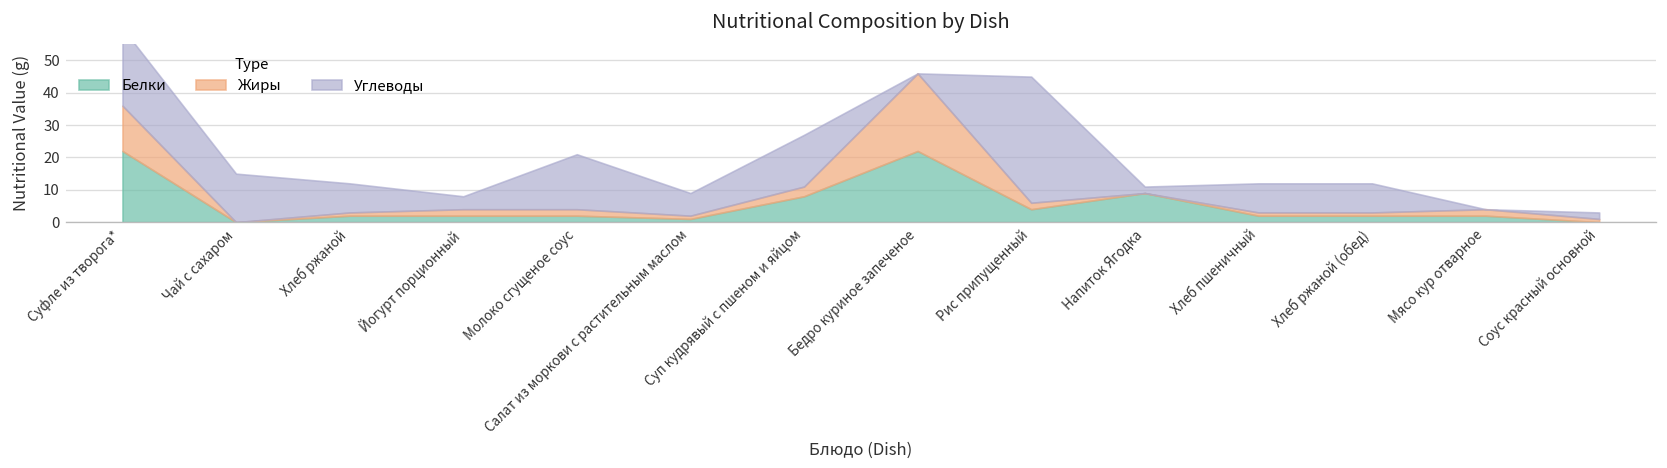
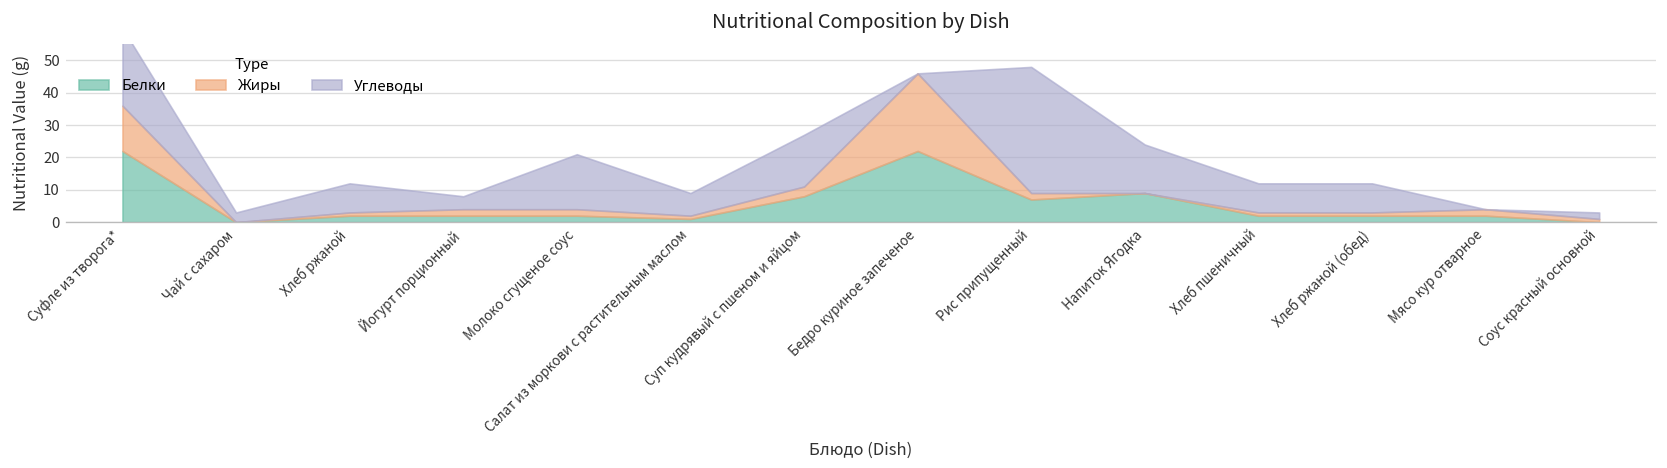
  {
    "Белки": {
      "Суфле из творога*": 22,
      "Хлеб ржаной": 2,
      "Йогурт порционный": 2,
      "Молоко сгущеное соус": 2,
      "Салат из моркови с растительным маслом": 1,
      "Суп кудрявый с пшеном и яйцом": 8,
      "Бедро куриное запеченое": 22,
-     "Рис припущенный": 4,
+     "Рис припущенный": 7,
      "Хлеб пшеничный": 2,
      "Хлеб ржаной (обед)": 2,
      "Мясо кур отварное": 2,
      "Соус красный основной": 0
    },
    "Жиры": {
      "Суфле из творога*": 14,
      "Хлеб ржаной": 1,
      "Йогурт порционный": 2,
      "Молоко сгущеное соус": 2,
      "Салат из моркови с растительным маслом": 1,
      "Суп кудрявый с пшеном и яйцом": 3,
      "Рис припущенный": 2,
      "Хлеб пшеничный": 1,
      "Хлеб ржаной (обед)": 1,
      "Соус красный основной": 1
    },
    "Углеводы": {
-     "Чай с сахаром": 15,
+     "Чай с сахаром": 3,
      "Хлеб ржаной": 9,
      "Йогурт порционный": 4,
      "Молоко сгущеное соус": 17,
      "Салат из моркови с растительным маслом": 7,
      "Суп кудрявый с пшеном и яйцом": 16,
      "Рис припущенный": 39,
-     "Напиток Ягодка": 2,
+     "Напиток Ягодка": 15,
      "Хлеб пшеничный": 9,
      "Хлеб ржаной (обед)": 9,
      "Соус красный основной": 2
    }
  }
